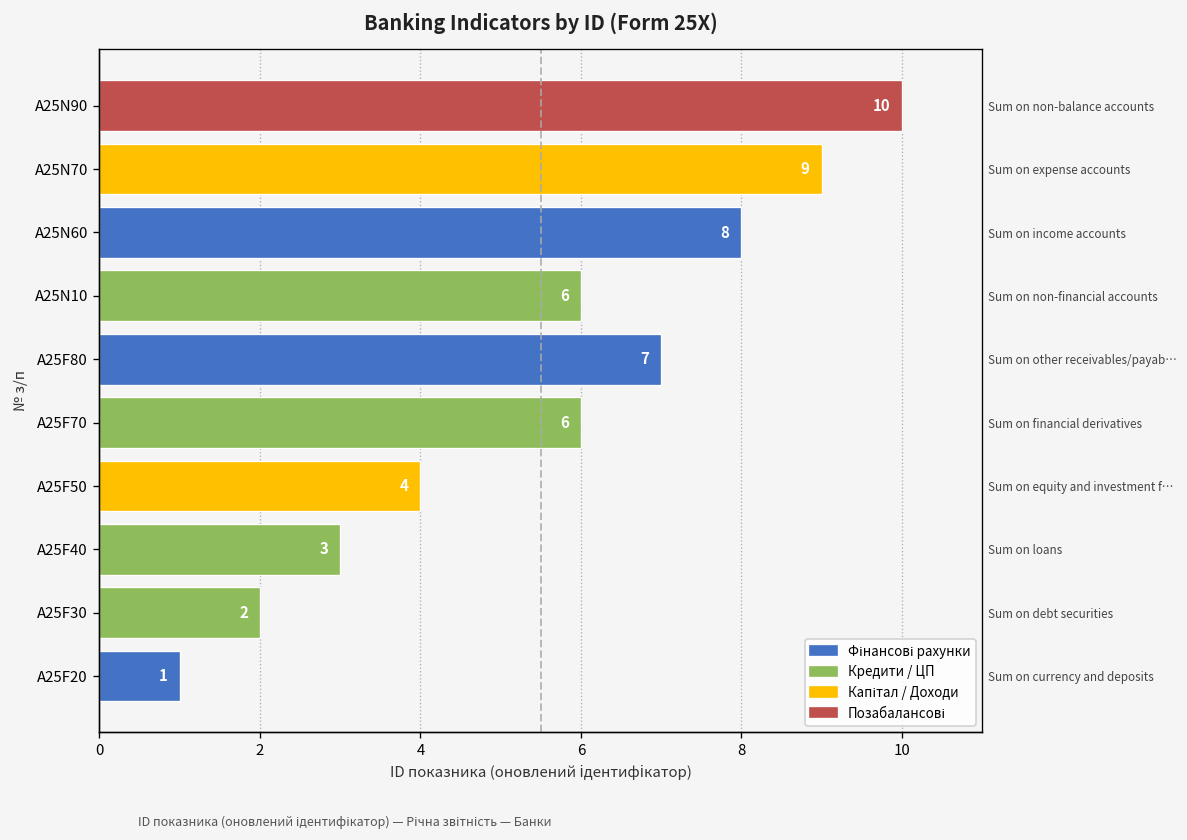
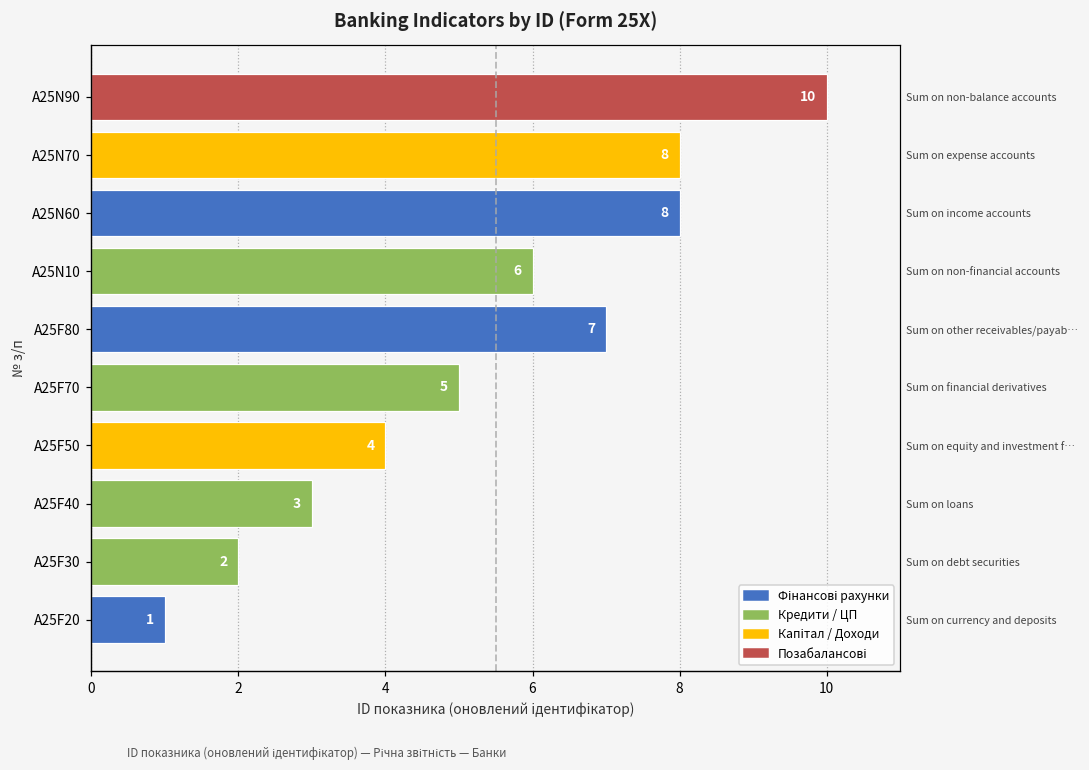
  {
    "A25N90": 10,
-   "A25N70": 9,
+   "A25N70": 8,
    "A25N60": 8,
    "A25N10": 6,
    "A25F80": 7,
-   "A25F70": 6,
+   "A25F70": 5,
    "A25F50": 4,
    "A25F40": 3,
    "A25F30": 2,
    "A25F20": 1
  }
